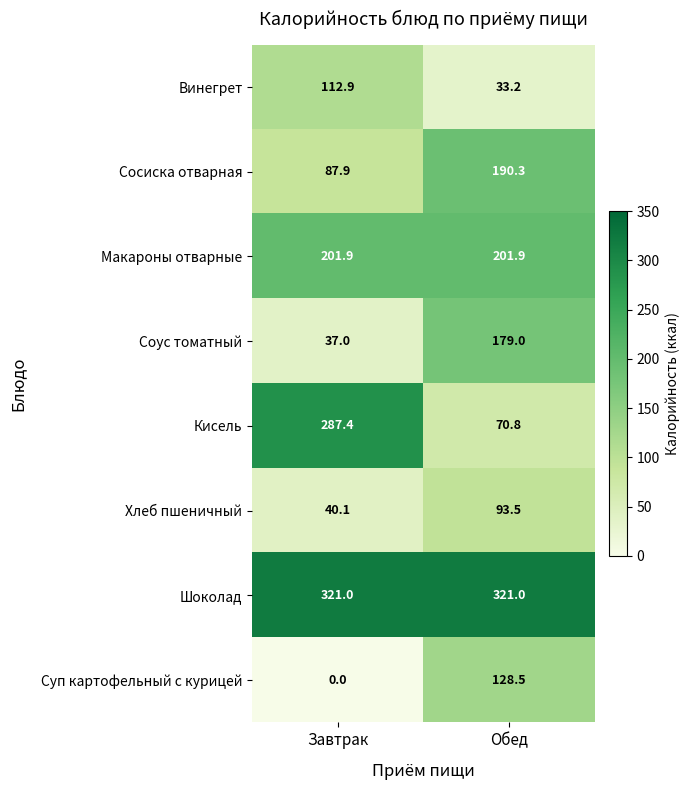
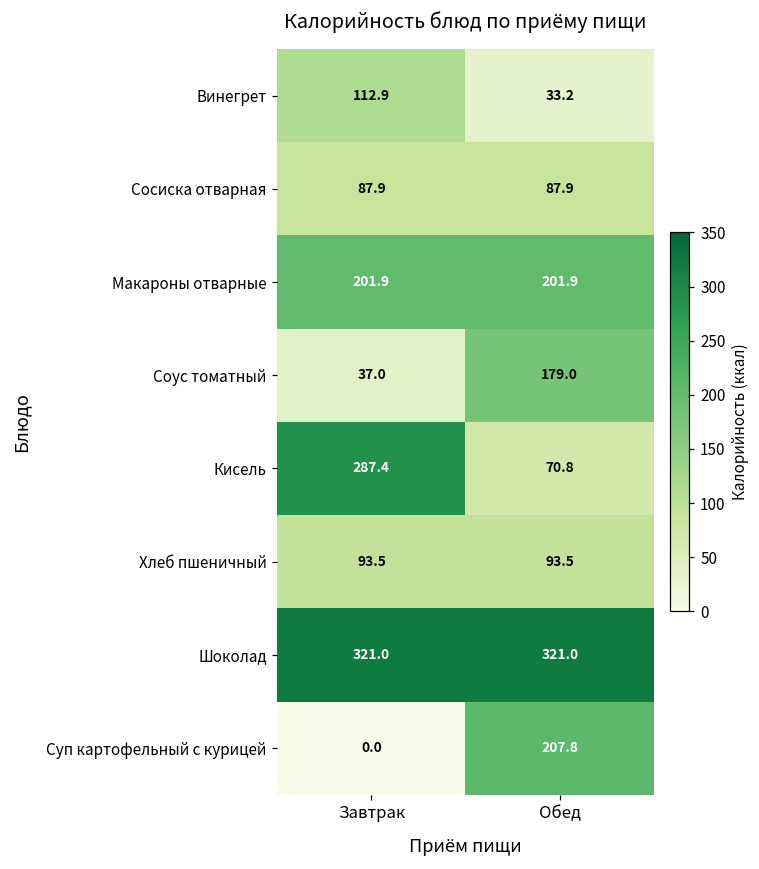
  {
    "Винегрет": {
      "Завтрак": 112.9,
      "Обед": 33.2
    },
    "Сосиска отварная": {
      "Завтрак": 87.9,
-     "Обед": 190.3
+     "Обед": 87.9
    },
    "Макароны отварные": {
      "Завтрак": 201.9,
      "Обед": 201.9
    },
    "Соус томатный": {
      "Завтрак": 37.0,
      "Обед": 179.0
    },
    "Кисель": {
      "Завтрак": 287.4,
      "Обед": 70.8
    },
    "Хлеб пшеничный": {
-     "Завтрак": 40.1,
+     "Завтрак": 93.5,
      "Обед": 93.5
    },
    "Шоколад": {
      "Завтрак": 321.0,
      "Обед": 321.0
    },
    "Суп картофельный с курицей": {
      "Завтрак": 0.0,
-     "Обед": 128.5
+     "Обед": 207.8
    }
  }
